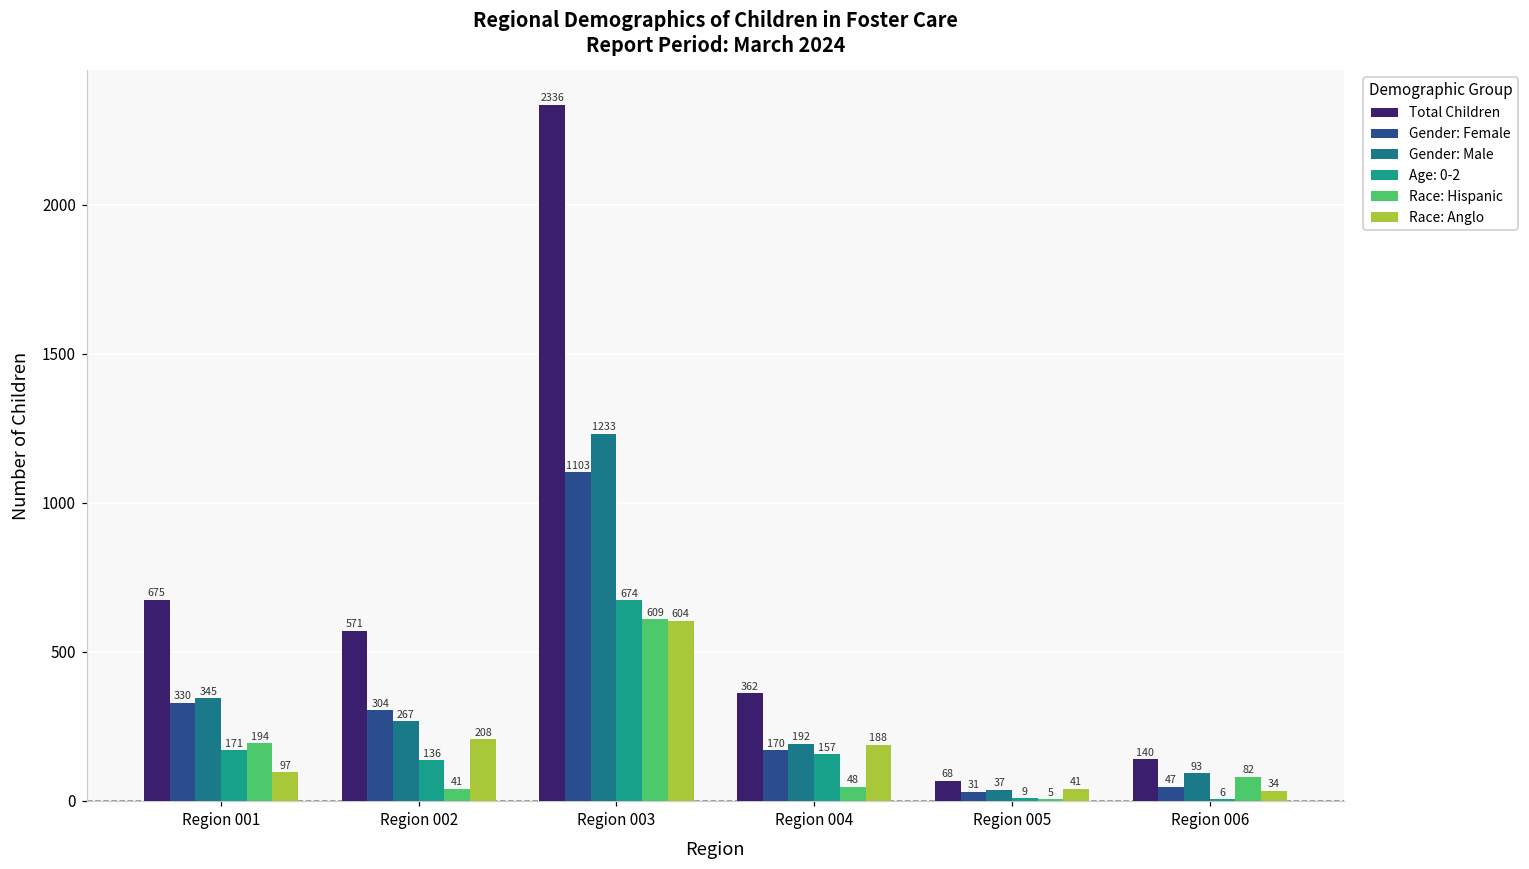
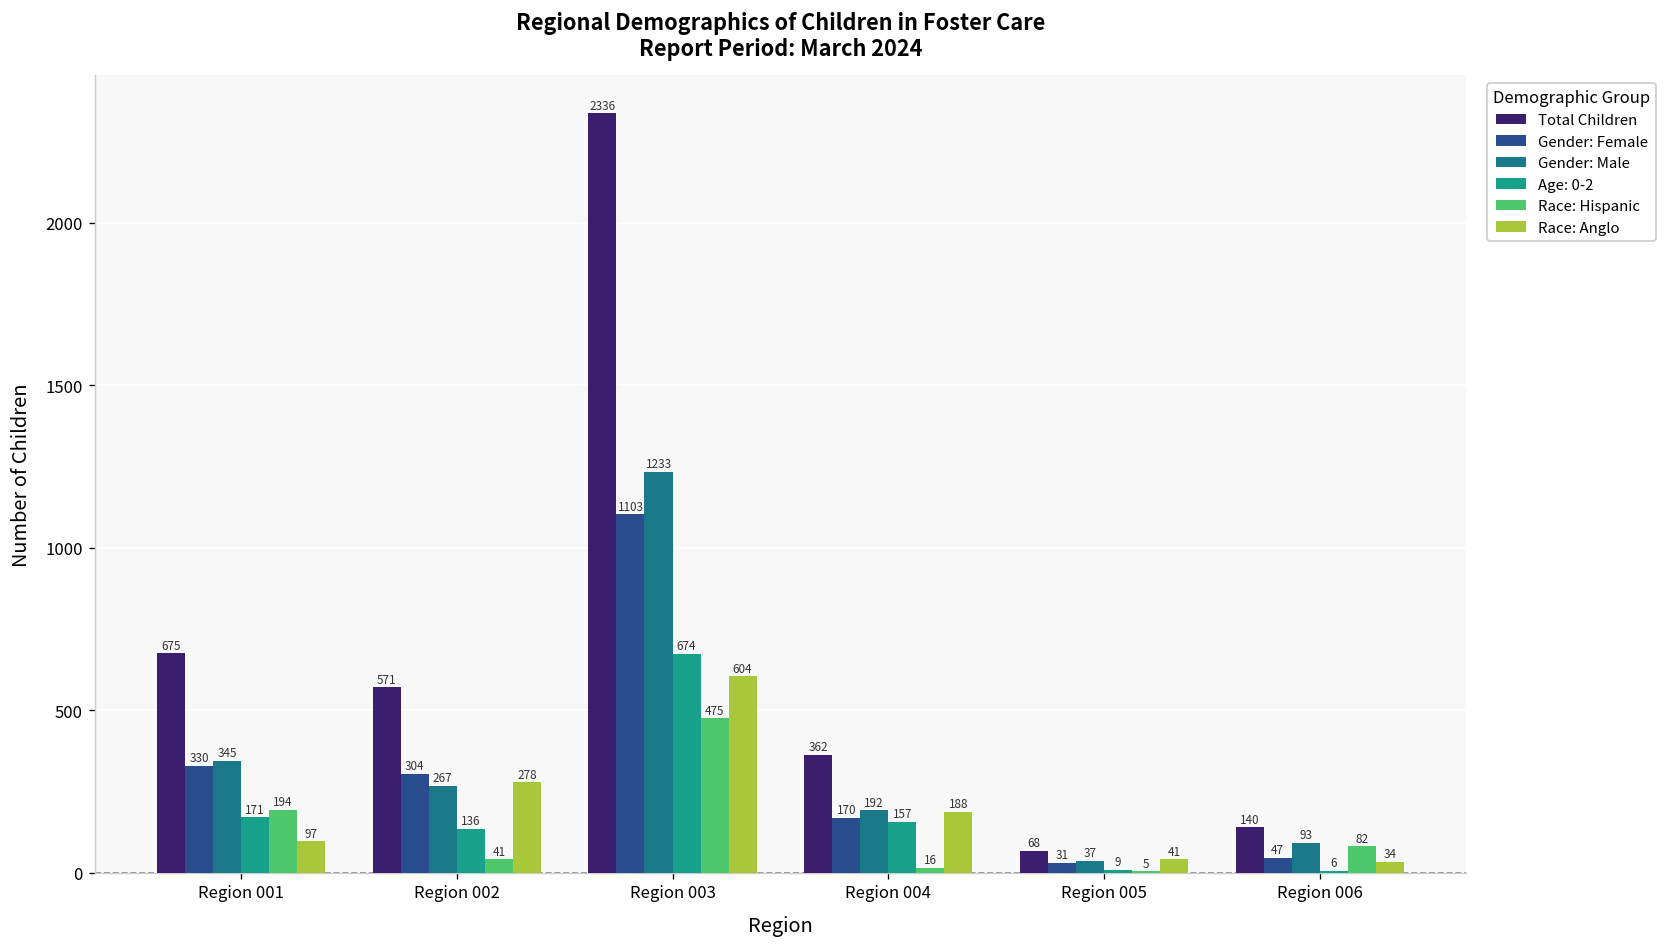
  {
    "Race: Hispanic": {
      "Region 001": 194,
      "Region 002": 41,
-     "Region 003": 609,
-     "Region 004": 48,
+     "Region 003": 475,
+     "Region 004": 16,
      "Region 005": 5,
      "Region 006": 82
    },
    "Race: Anglo": {
      "Region 001": 97,
-     "Region 002": 208,
+     "Region 002": 278,
      "Region 003": 604,
      "Region 004": 188,
      "Region 005": 41,
      "Region 006": 34
    }
  }
